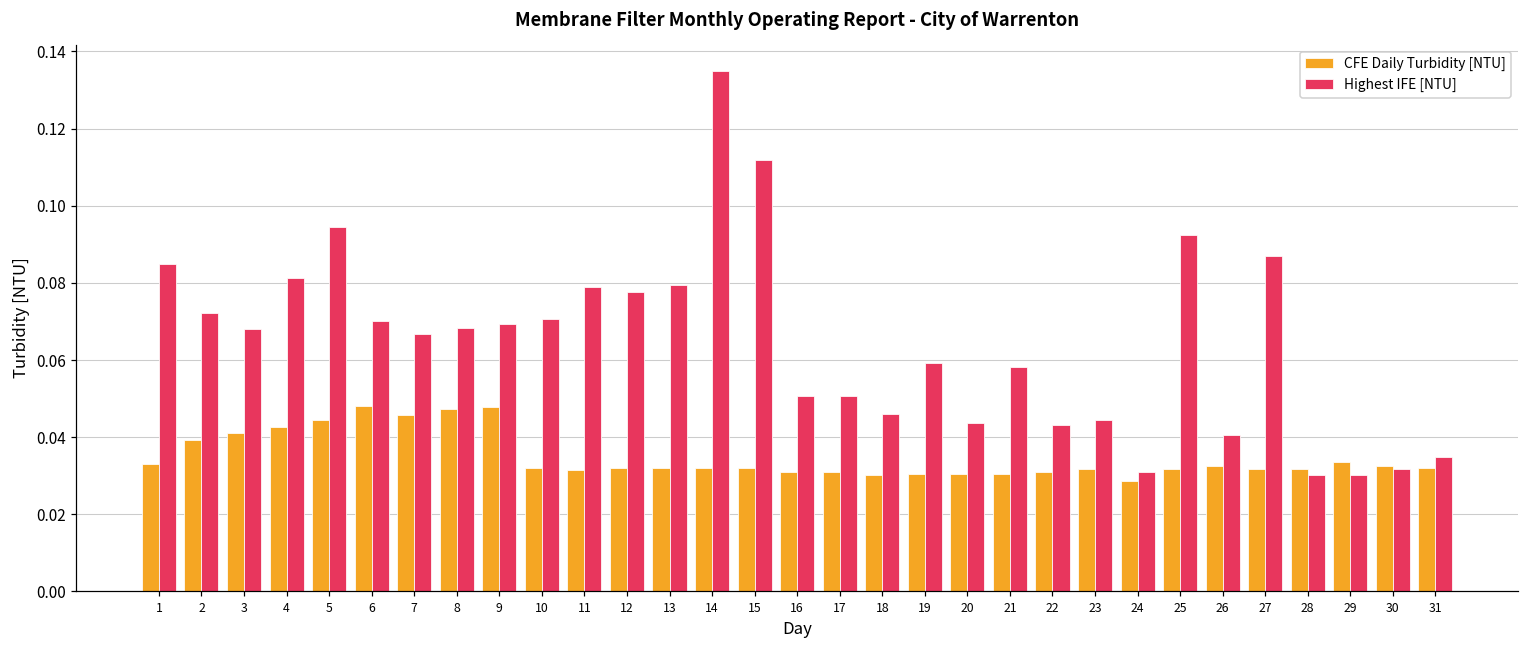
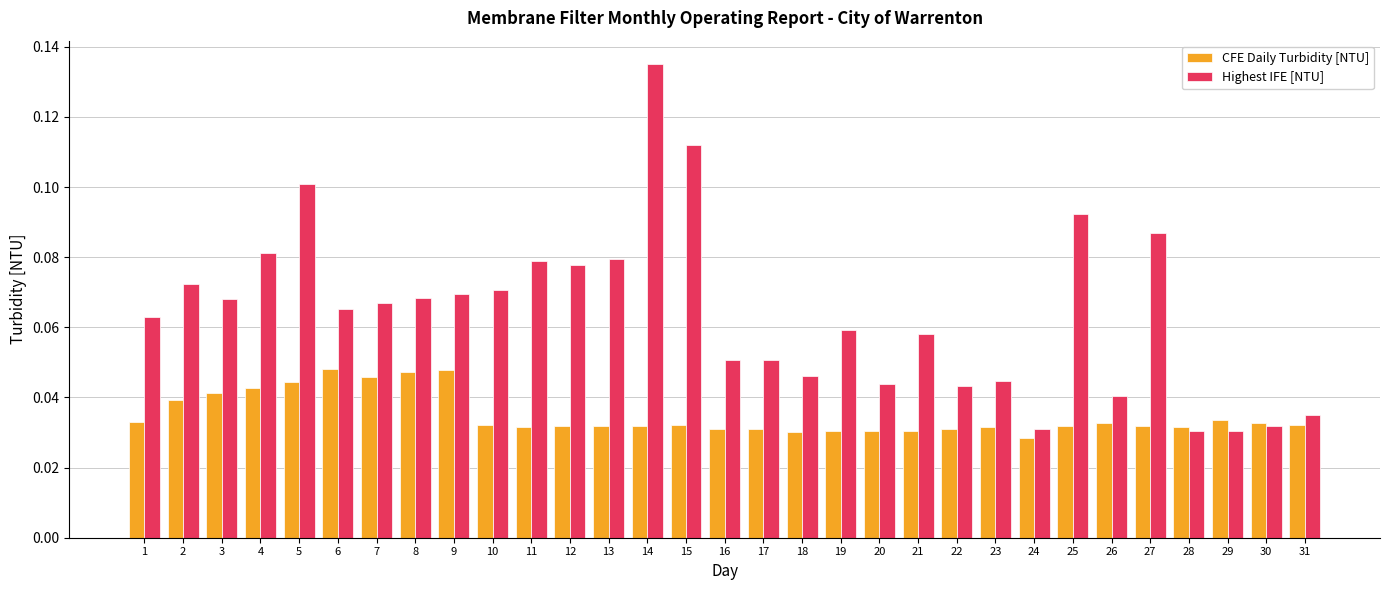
  {
    "CFE Daily Turbidity [NTU]": {
      "1": 0.033,
      "2": 0.039,
      "3": 0.041,
      "4": 0.043,
      "5": 0.044,
      "6": 0.048,
      "7": 0.046,
      "8": 0.047,
      "9": 0.048,
      "10": 0.032,
      "11": 0.032,
      "12": 0.032,
      "13": 0.032,
      "14": 0.032,
      "15": 0.032,
      "16": 0.031,
      "17": 0.031,
      "18": 0.030,
      "19": 0.030,
      "20": 0.030,
      "21": 0.030,
      "22": 0.031,
      "23": 0.032,
      "24": 0.029,
      "25": 0.032,
      "26": 0.033,
      "27": 0.032,
      "28": 0.032,
      "29": 0.034,
      "30": 0.033,
      "31": 0.032
    },
    "Highest IFE [NTU]": {
-     "1": 0.085,
+     "1": 0.063,
      "2": 0.072,
      "3": 0.068,
      "4": 0.081,
-     "5": 0.094,
-     "6": 0.070,
+     "5": 0.101,
+     "6": 0.065,
      "7": 0.067,
      "8": 0.068,
      "9": 0.069,
      "10": 0.071,
      "11": 0.079,
      "12": 0.078,
      "13": 0.079,
      "14": 0.135,
      "15": 0.112,
      "16": 0.051,
      "17": 0.051,
      "18": 0.046,
      "19": 0.059,
      "20": 0.044,
      "21": 0.058,
      "22": 0.043,
      "23": 0.045,
      "24": 0.031,
      "25": 0.092,
      "26": 0.041,
      "27": 0.087,
      "28": 0.030,
      "29": 0.030,
      "30": 0.032,
      "31": 0.035
    }
  }
